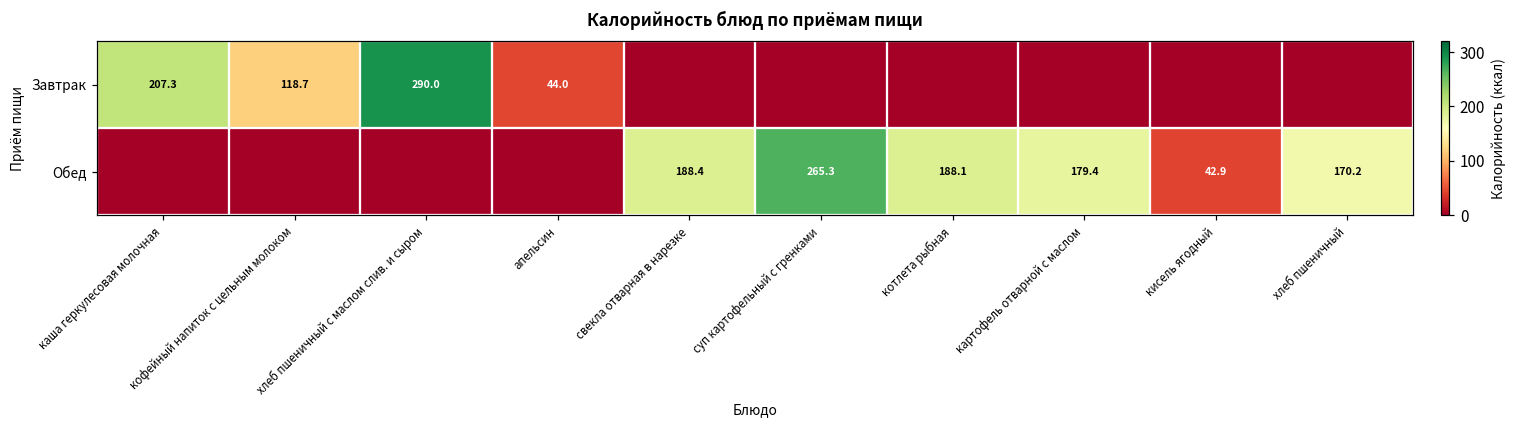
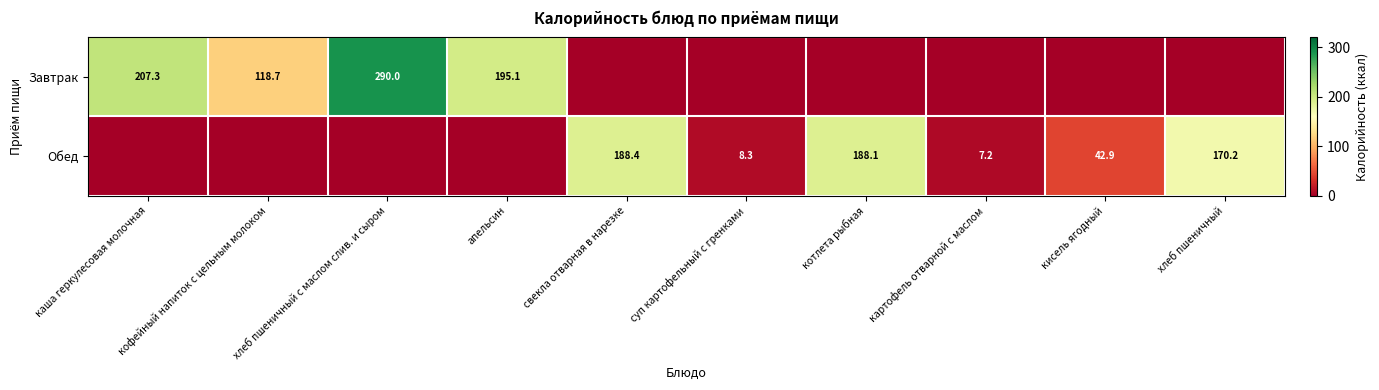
  {
    "Завтрак": {
      "каша геркулесовая молочная": 207.3,
      "кофейный напиток с цельным молоком": 118.7,
      "хлеб пшеничный с маслом слив. и сыром": 290.0,
-     "апельсин": 44.0
+     "апельсин": 195.1
    },
    "Обед": {
      "свекла отварная в нарезке": 188.4,
-     "суп картофельный с гренками": 265.3,
+     "суп картофельный с гренками": 8.3,
      "котлета рыбная": 188.1,
-     "картофель отварной с маслом": 179.4,
+     "картофель отварной с маслом": 7.2,
      "кисель ягодный": 42.9,
      "хлеб пшеничный": 170.2
    }
  }
